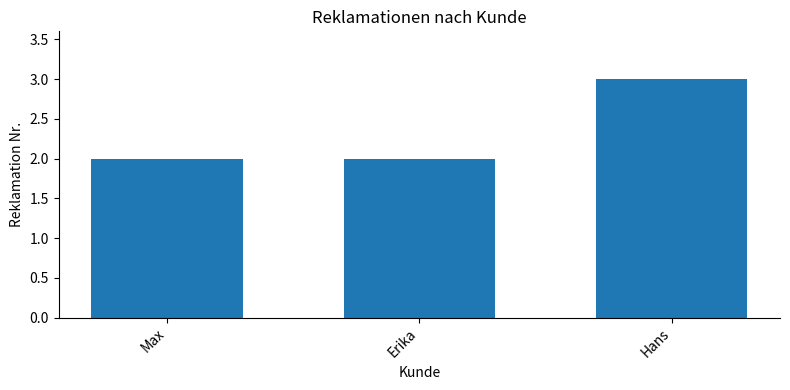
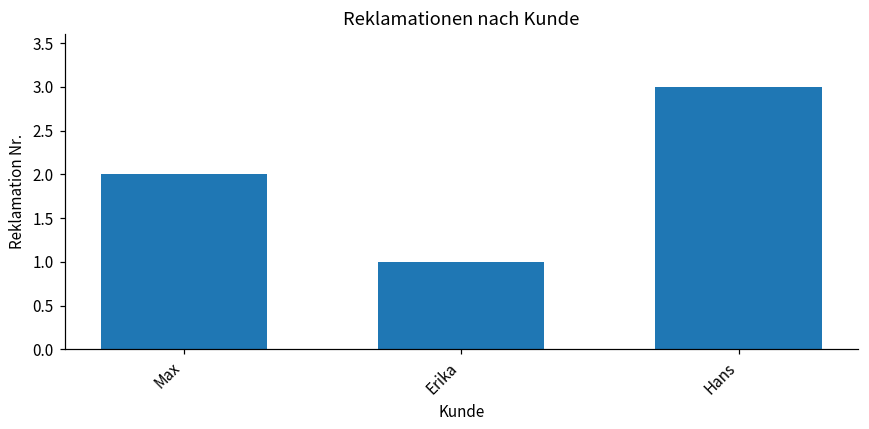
  {
    "Max": 2,
-   "Erika": 2,
+   "Erika": 1,
    "Hans": 3
  }
